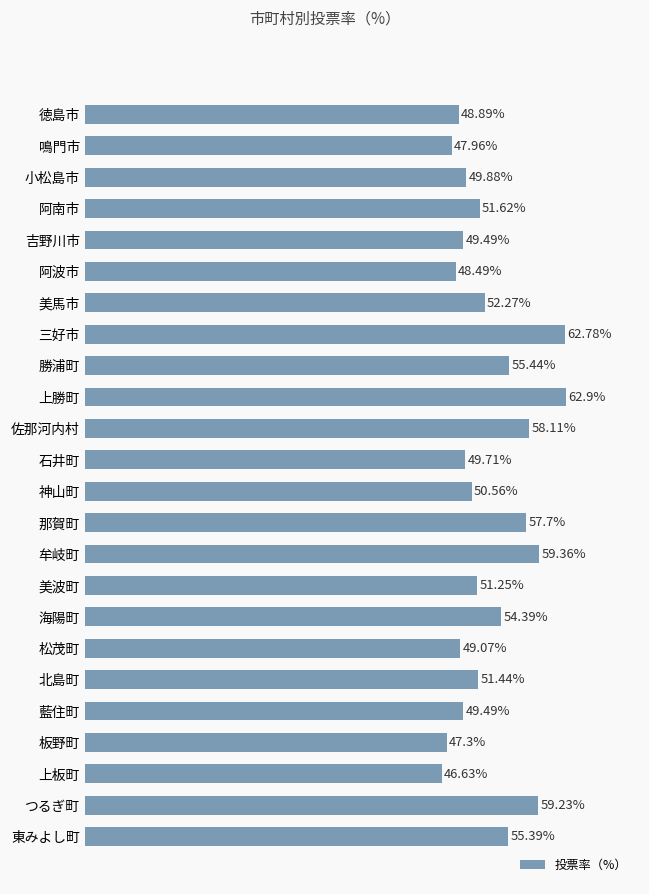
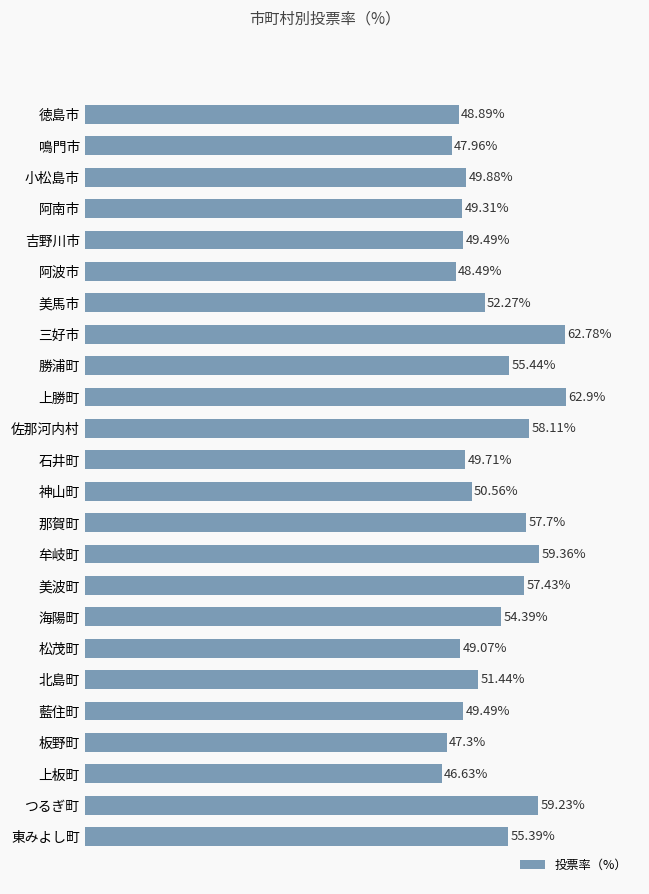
  {
    "徳島市": "48.89%",
    "鳴門市": "47.96%",
    "小松島市": "49.88%",
-   "阿南市": "51.62%",
+   "阿南市": "49.31%",
    "吉野川市": "49.49%",
    "阿波市": "48.49%",
    "美馬市": "52.27%",
    "三好市": "62.78%",
    "勝浦町": "55.44%",
    "上勝町": "62.9%",
    "佐那河内村": "58.11%",
    "石井町": "49.71%",
    "神山町": "50.56%",
    "那賀町": "57.7%",
    "牟岐町": "59.36%",
-   "美波町": "51.25%",
+   "美波町": "57.43%",
    "海陽町": "54.39%",
    "松茂町": "49.07%",
    "北島町": "51.44%",
    "藍住町": "49.49%",
    "板野町": "47.3%",
    "上板町": "46.63%",
    "つるぎ町": "59.23%",
    "東みよし町": "55.39%"
  }
